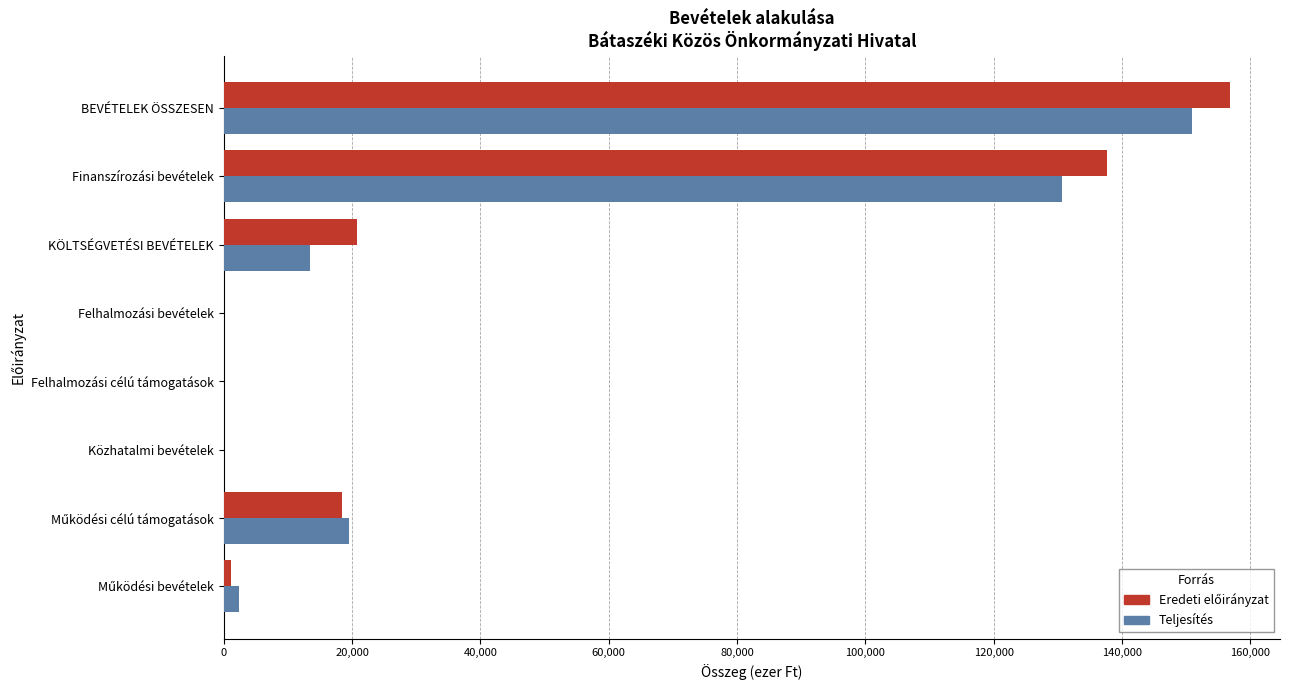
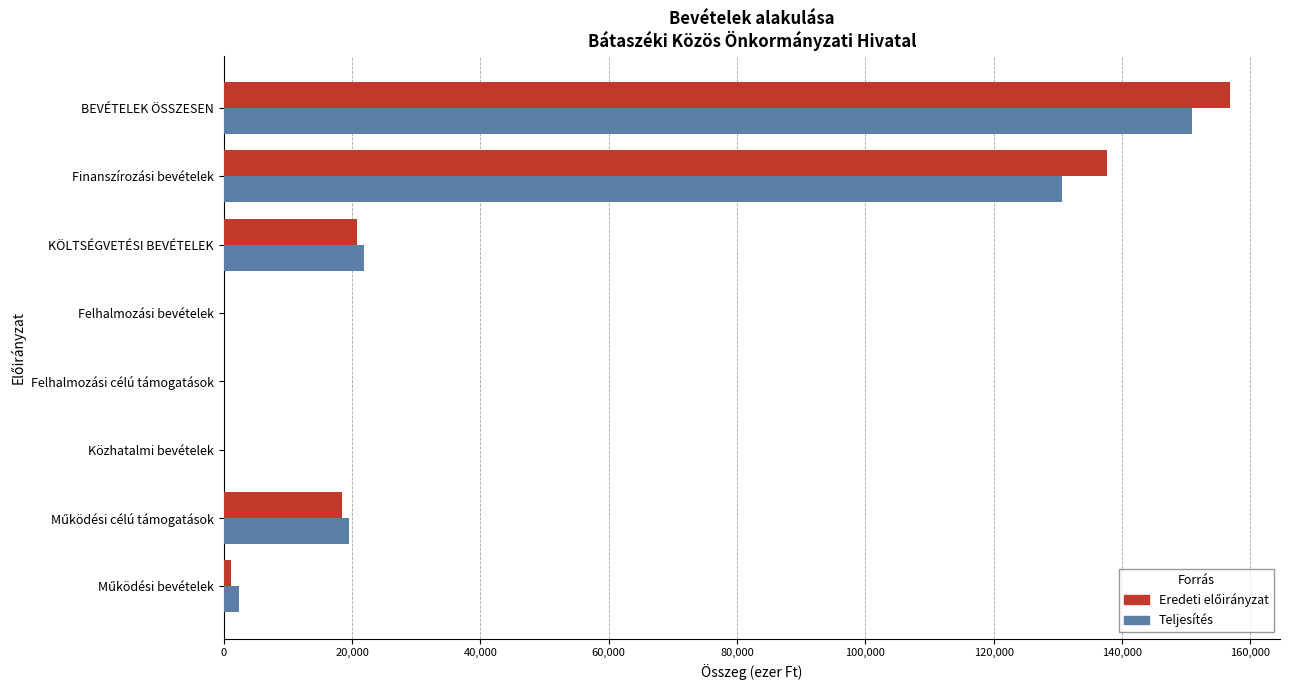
  {
    "Eredeti előirányzat": {
      "BEVÉTELEK ÖSSZESEN": "157,000",
      "Finanszírozási bevételek": "138,000",
      "KÖLTSÉGVETÉSI BEVÉTELEK": "21,000",
      "Felhalmozási bevételek": "0",
      "Felhalmozási célú támogatások": "0",
      "Közhatalmi bevételek": "0",
      "Működési célú támogatások": "18,000",
      "Működési bevételek": "1,000"
    },
    "Teljesítés": {
      "BEVÉTELEK ÖSSZESEN": "151,000",
      "Finanszírozási bevételek": "131,000",
-     "KÖLTSÉGVETÉSI BEVÉTELEK": "13,000",
+     "KÖLTSÉGVETÉSI BEVÉTELEK": "22,000",
      "Felhalmozási bevételek": "0",
      "Felhalmozási célú támogatások": "0",
      "Működési célú támogatások": "19,000",
      "Működési bevételek": "2,000"
    }
  }
